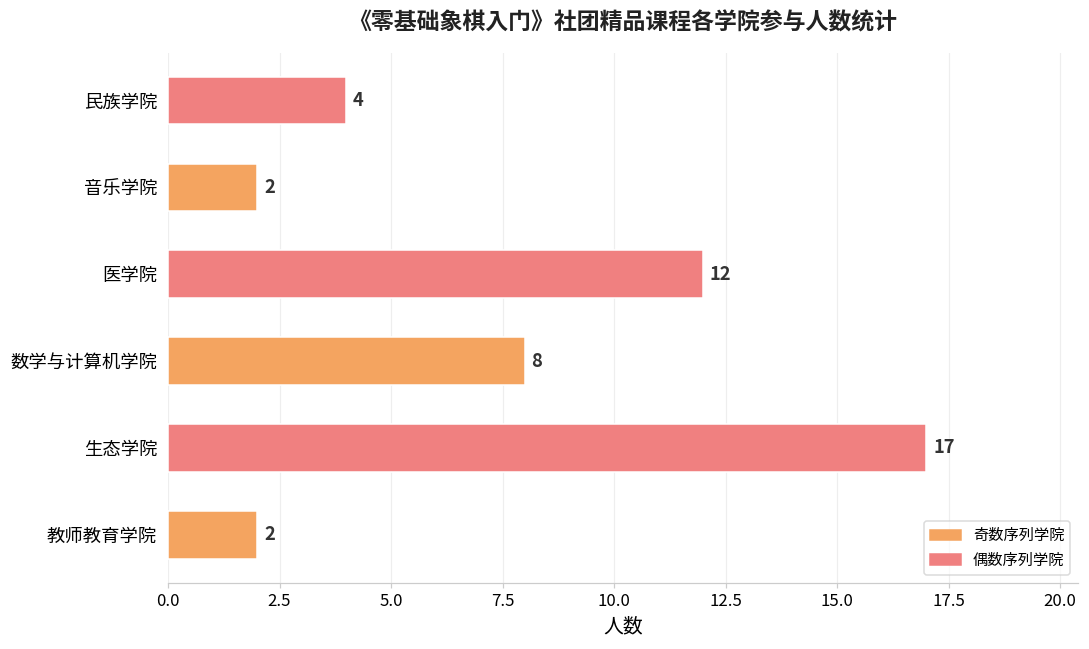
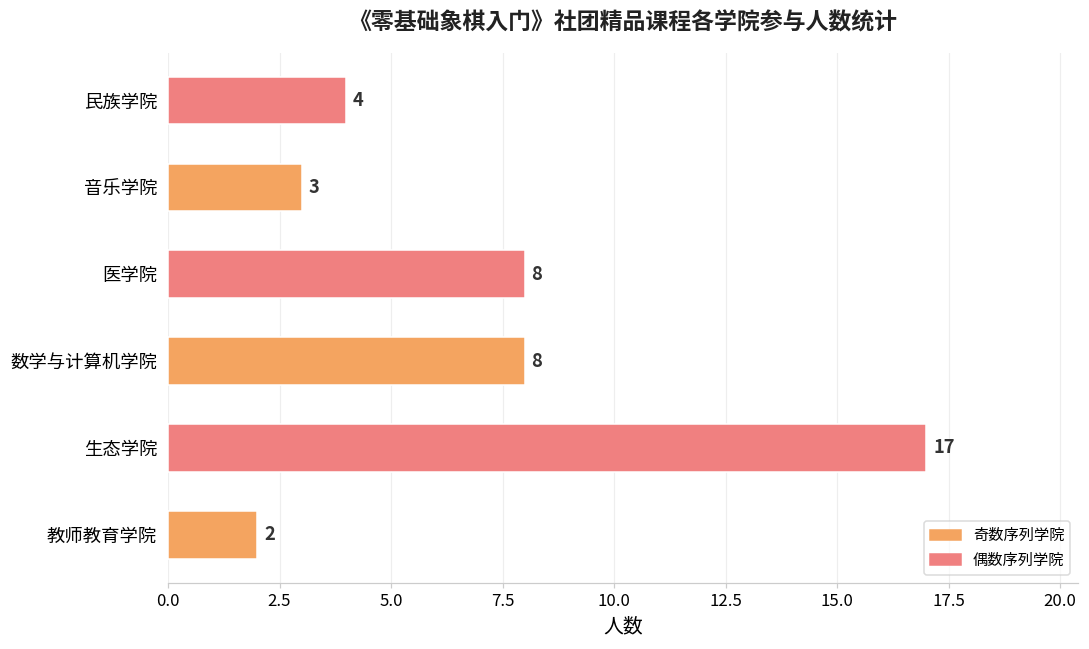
  {
    "民族学院": 4,
-   "音乐学院": 2,
-   "医学院": 12,
+   "音乐学院": 3,
+   "医学院": 8,
    "数学与计算机学院": 8,
    "生态学院": 17,
    "教师教育学院": 2
  }
